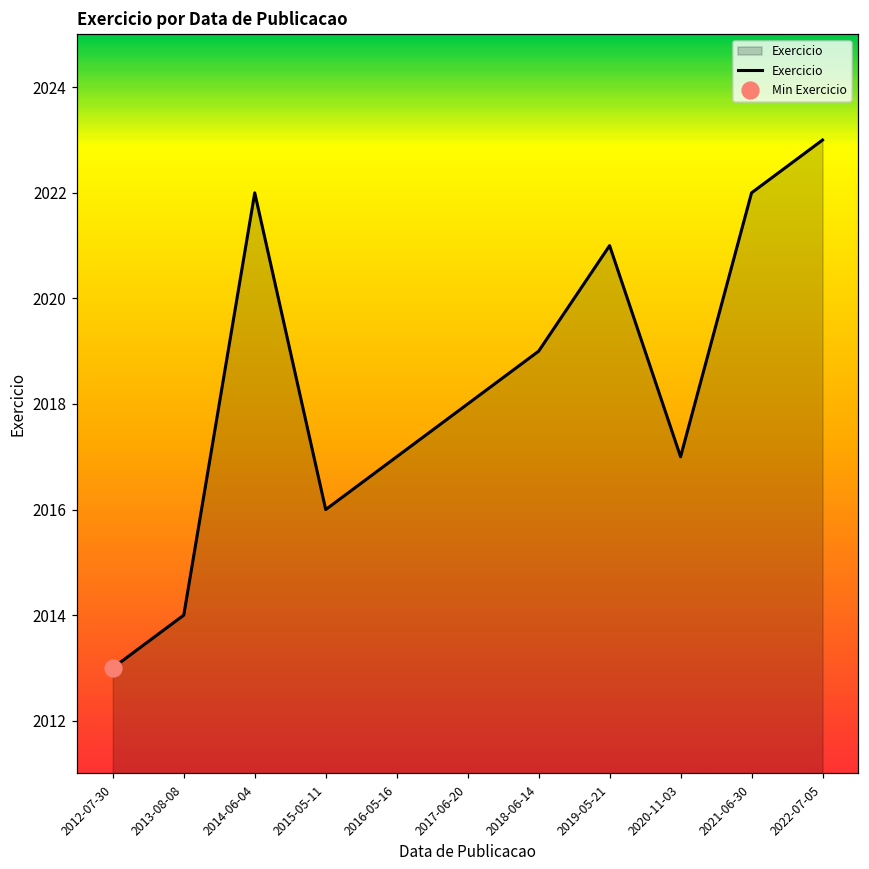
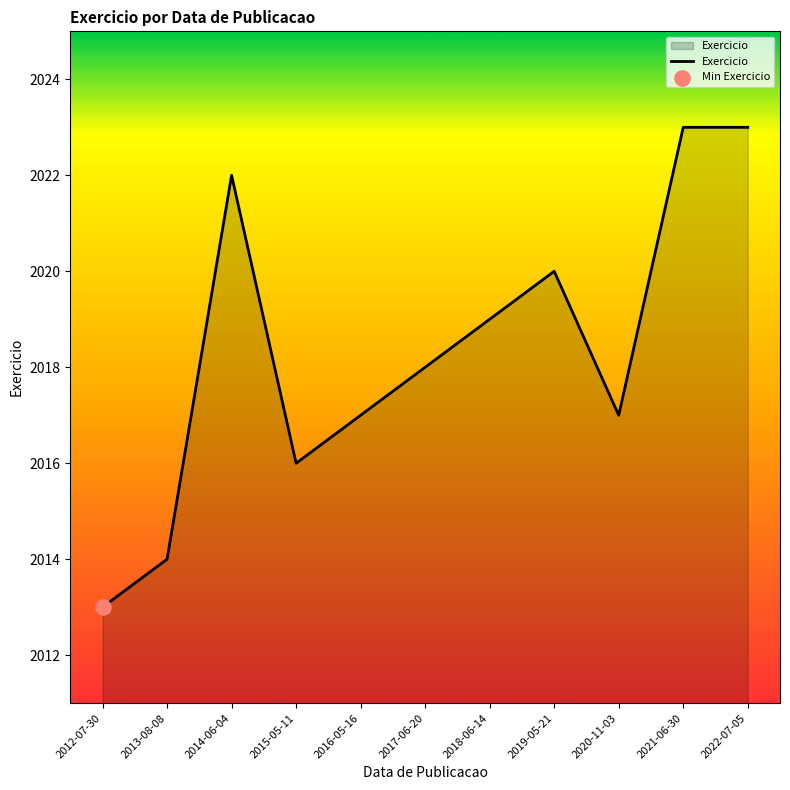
  {
    "Exercicio": {
      "2013-08-08": 2014,
      "2014-06-04": 2022,
      "2015-05-11": 2016,
      "2016-05-16": 2017,
      "2017-06-20": 2018,
      "2018-06-14": 2019,
-     "2019-05-21": 2021,
+     "2019-05-21": 2020,
      "2020-11-03": 2017,
-     "2021-06-30": 2022,
+     "2021-06-30": 2023,
      "2022-07-05": 2023
    }
  }
